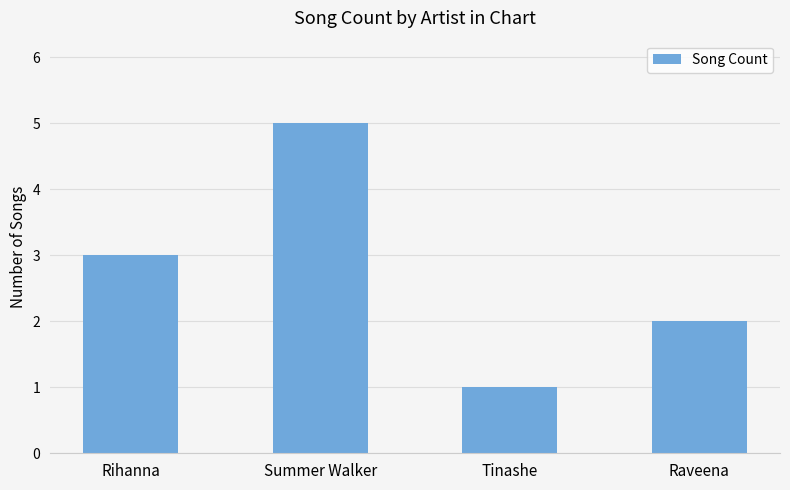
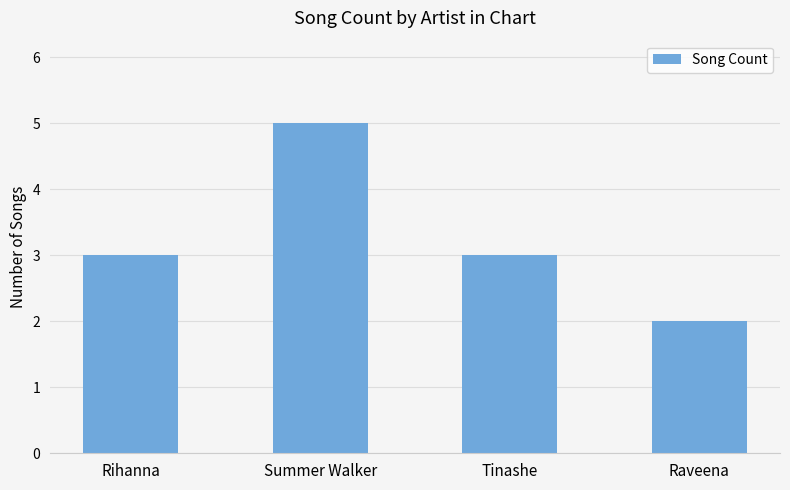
  {
    "Rihanna": 3,
    "Summer Walker": 5,
-   "Tinashe": 1,
+   "Tinashe": 3,
    "Raveena": 2
  }
